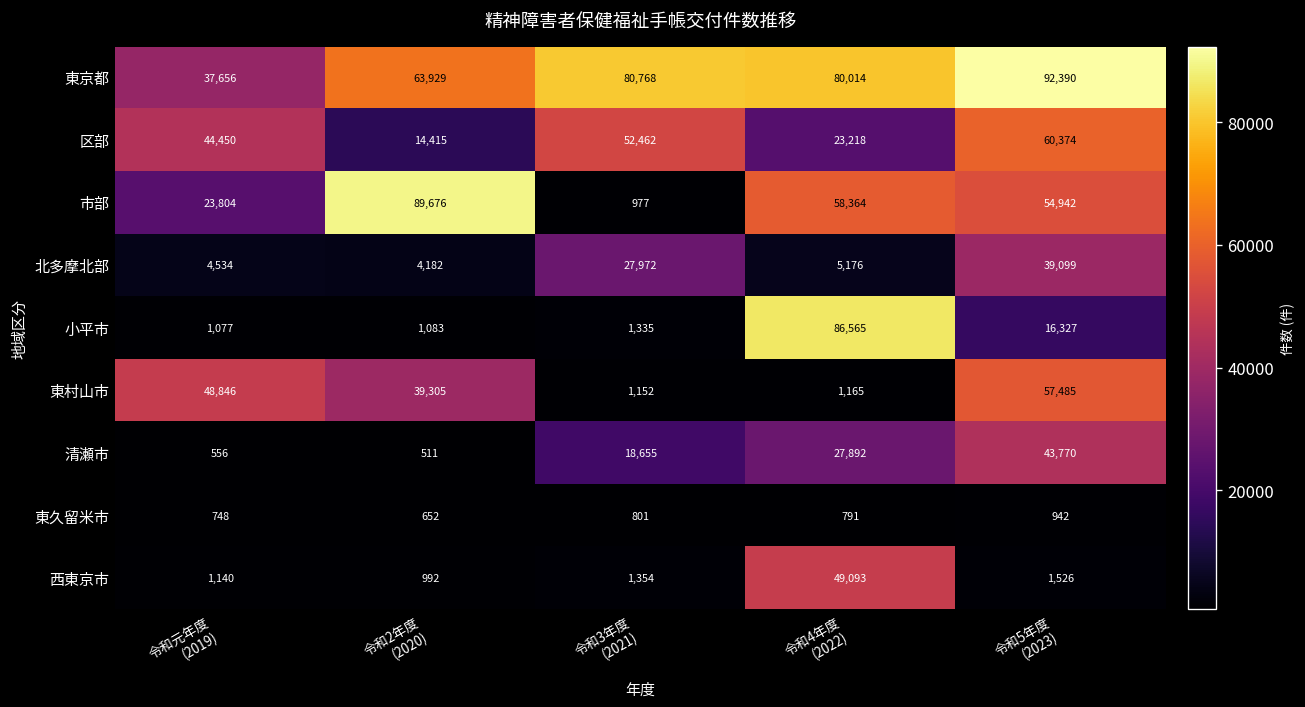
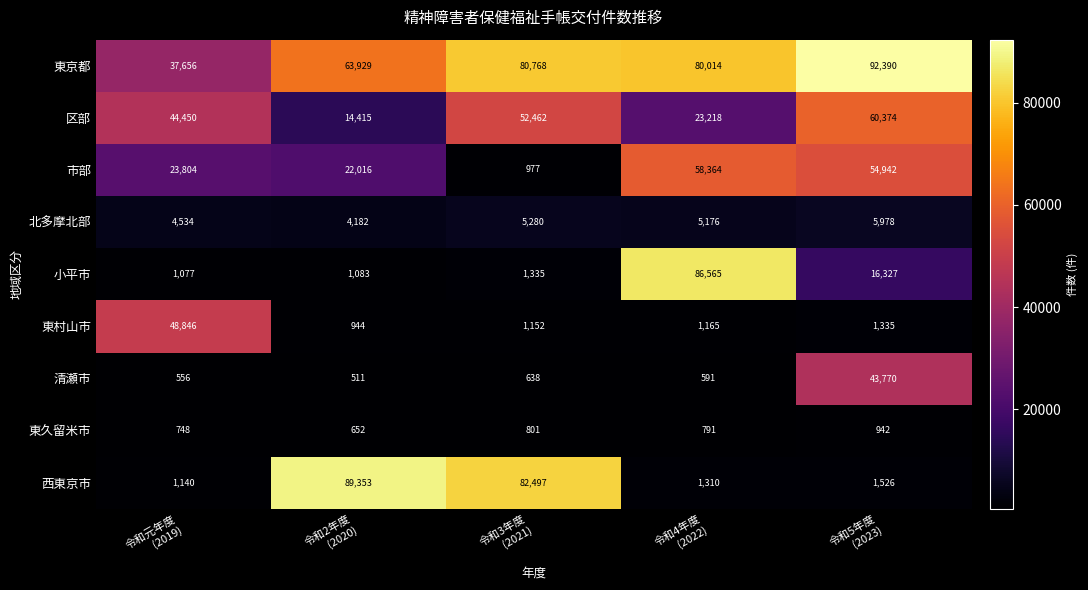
  {
    "東京都": {
      "令和元年度 (2019)": "37,656",
      "令和2年度 (2020)": "63,929",
      "令和3年度 (2021)": "80,768",
      "令和4年度 (2022)": "80,014",
      "令和5年度 (2023)": "92,390"
    },
    "区部": {
      "令和元年度 (2019)": "44,450",
      "令和2年度 (2020)": "14,415",
      "令和3年度 (2021)": "52,462",
      "令和4年度 (2022)": "23,218",
      "令和5年度 (2023)": "60,374"
    },
    "市部": {
      "令和元年度 (2019)": "23,804",
-     "令和2年度 (2020)": "89,676",
+     "令和2年度 (2020)": "22,016",
      "令和3年度 (2021)": "977",
      "令和4年度 (2022)": "58,364",
      "令和5年度 (2023)": "54,942"
    },
    "北多摩北部": {
      "令和元年度 (2019)": "4,534",
      "令和2年度 (2020)": "4,182",
-     "令和3年度 (2021)": "27,972",
+     "令和3年度 (2021)": "5,280",
      "令和4年度 (2022)": "5,176",
-     "令和5年度 (2023)": "39,099"
+     "令和5年度 (2023)": "5,978"
    },
    "小平市": {
      "令和元年度 (2019)": "1,077",
      "令和2年度 (2020)": "1,083",
      "令和3年度 (2021)": "1,335",
      "令和4年度 (2022)": "86,565",
      "令和5年度 (2023)": "16,327"
    },
    "東村山市": {
      "令和元年度 (2019)": "48,846",
-     "令和2年度 (2020)": "39,305",
+     "令和2年度 (2020)": "944",
      "令和3年度 (2021)": "1,152",
      "令和4年度 (2022)": "1,165",
-     "令和5年度 (2023)": "57,485"
+     "令和5年度 (2023)": "1,335"
    },
    "清瀬市": {
      "令和元年度 (2019)": "556",
      "令和2年度 (2020)": "511",
-     "令和3年度 (2021)": "18,655",
-     "令和4年度 (2022)": "27,892",
+     "令和3年度 (2021)": "638",
+     "令和4年度 (2022)": "591",
      "令和5年度 (2023)": "43,770"
    },
    "東久留米市": {
      "令和元年度 (2019)": "748",
      "令和2年度 (2020)": "652",
      "令和3年度 (2021)": "801",
      "令和4年度 (2022)": "791",
      "令和5年度 (2023)": "942"
    },
    "西東京市": {
      "令和元年度 (2019)": "1,140",
-     "令和2年度 (2020)": "992",
-     "令和3年度 (2021)": "1,354",
-     "令和4年度 (2022)": "49,093",
+     "令和2年度 (2020)": "89,353",
+     "令和3年度 (2021)": "82,497",
+     "令和4年度 (2022)": "1,310",
      "令和5年度 (2023)": "1,526"
    }
  }
